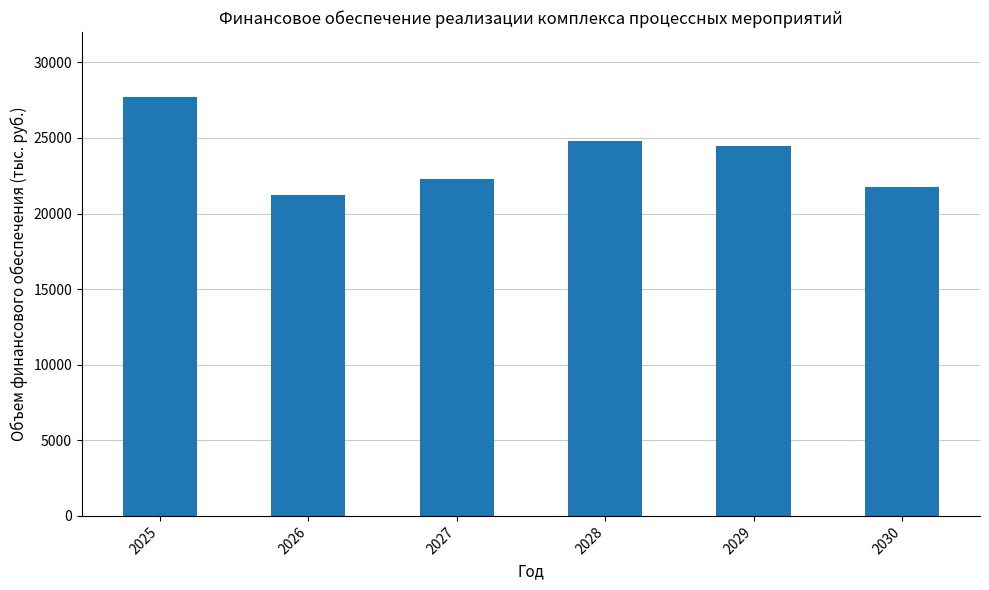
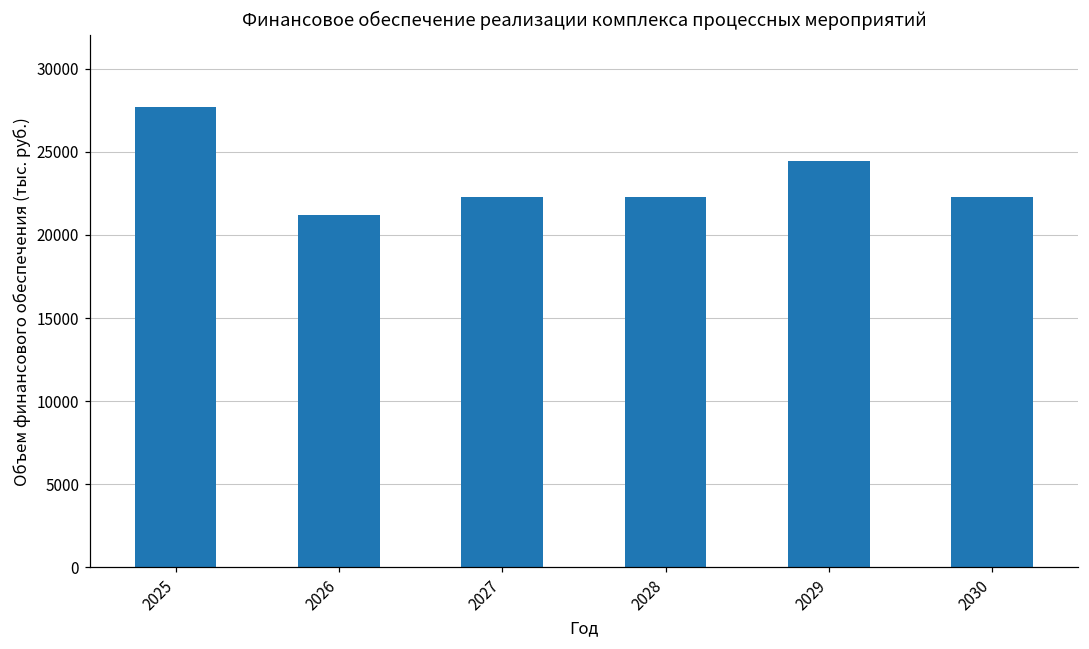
  {
    "2025": 27700,
    "2026": 21200,
    "2027": 22300,
-   "2028": 24800,
+   "2028": 22300,
    "2029": 24400,
-   "2030": 21700
+   "2030": 22300
  }
